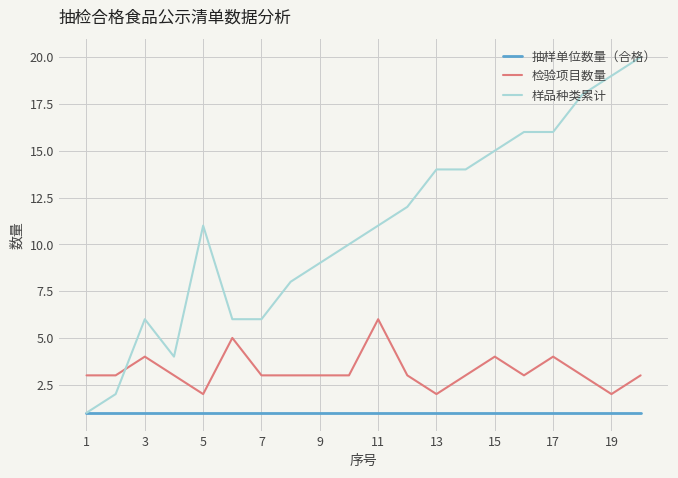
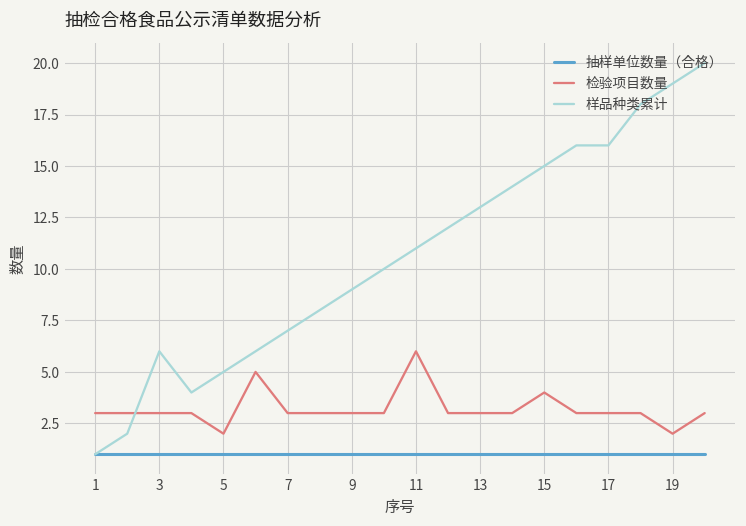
  {
    "抽样单位数量（合格）": {
      "3": 1,
      "5": 1,
      "7": 1,
      "9": 1,
      "11": 1,
      "13": 1,
      "15": 1,
      "17": 1,
      "19": 1
    },
    "检验项目数量": {
      "1": 3,
-     "3": 4,
+     "3": 3,
      "5": 2,
      "7": 3,
      "9": 3,
      "11": 6,
-     "13": 2,
+     "13": 3,
      "15": 4,
-     "17": 4,
+     "17": 3,
      "19": 2
    },
    "样品种类累计": {
      "3": 6,
-     "5": 11,
-     "7": 6,
+     "5": 5,
+     "7": 7,
      "9": 9,
      "11": 11,
-     "13": 14,
+     "13": 13,
      "15": 15,
      "17": 16,
      "19": 19
    }
  }
